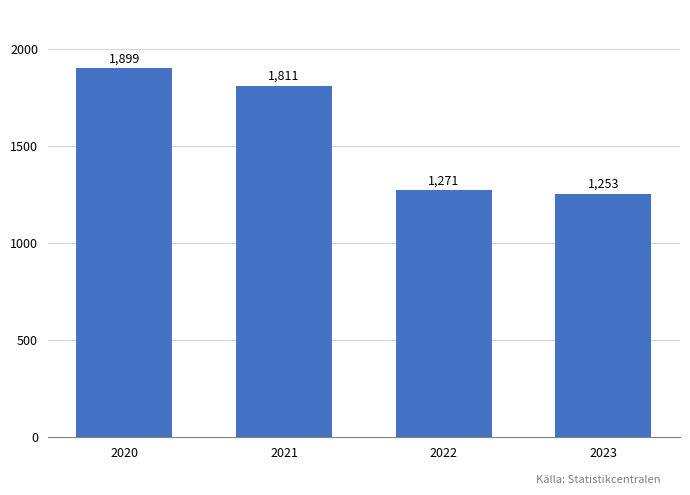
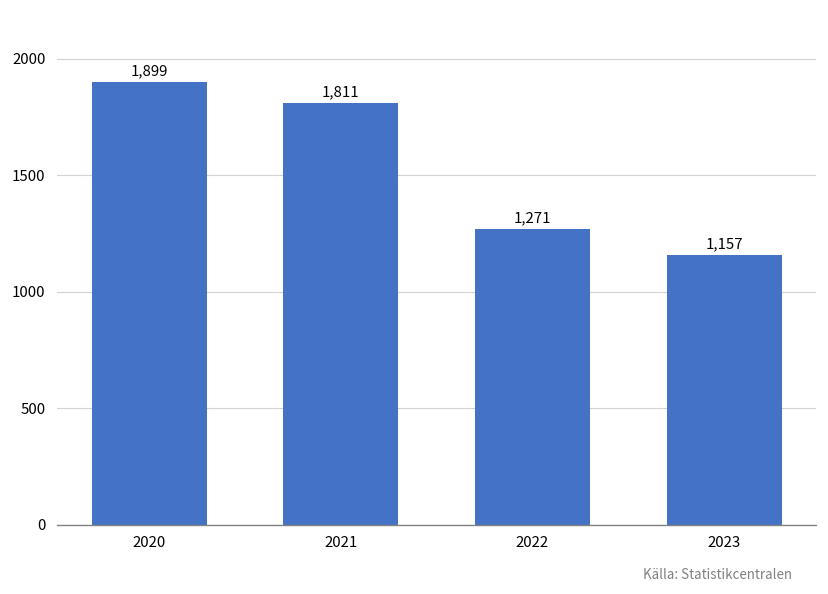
  {
    "2020": "1,899",
    "2021": "1,811",
    "2022": "1,271",
-   "2023": "1,253"
+   "2023": "1,157"
  }
